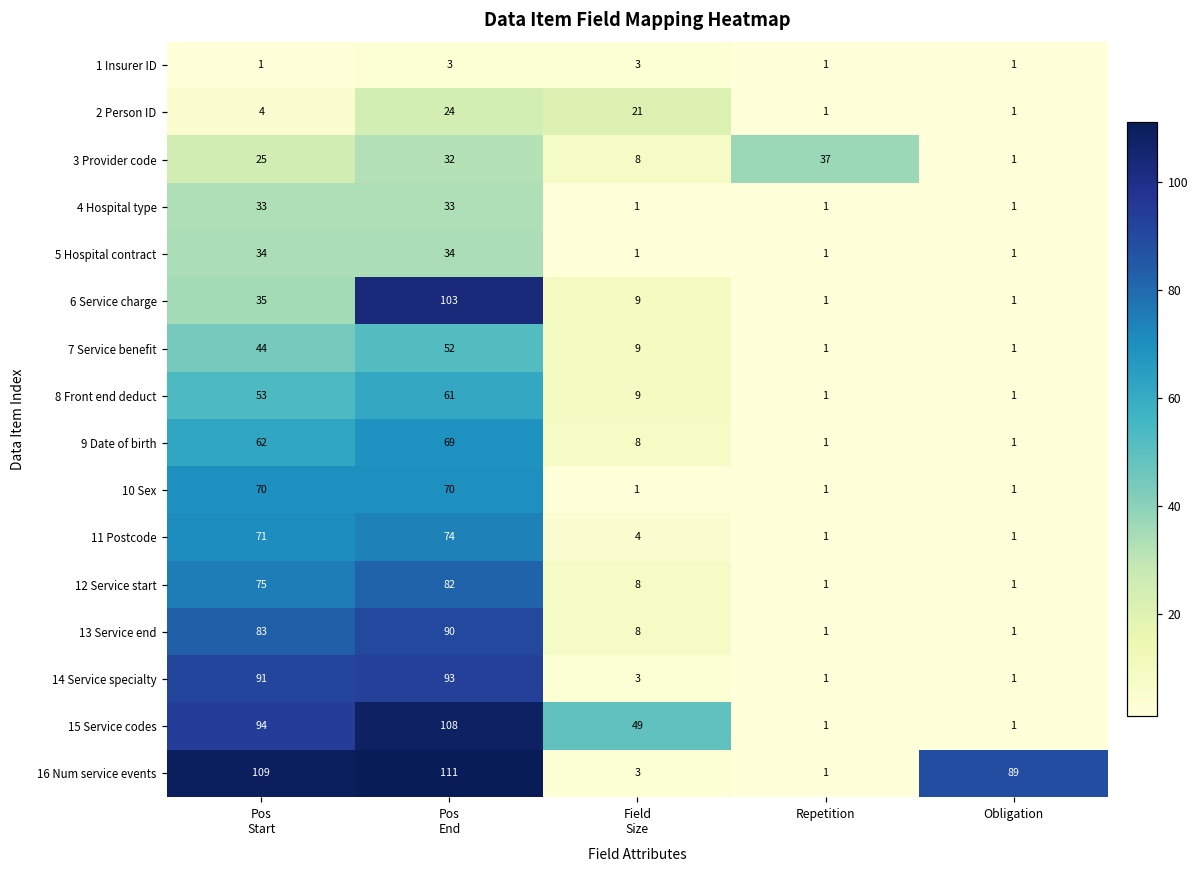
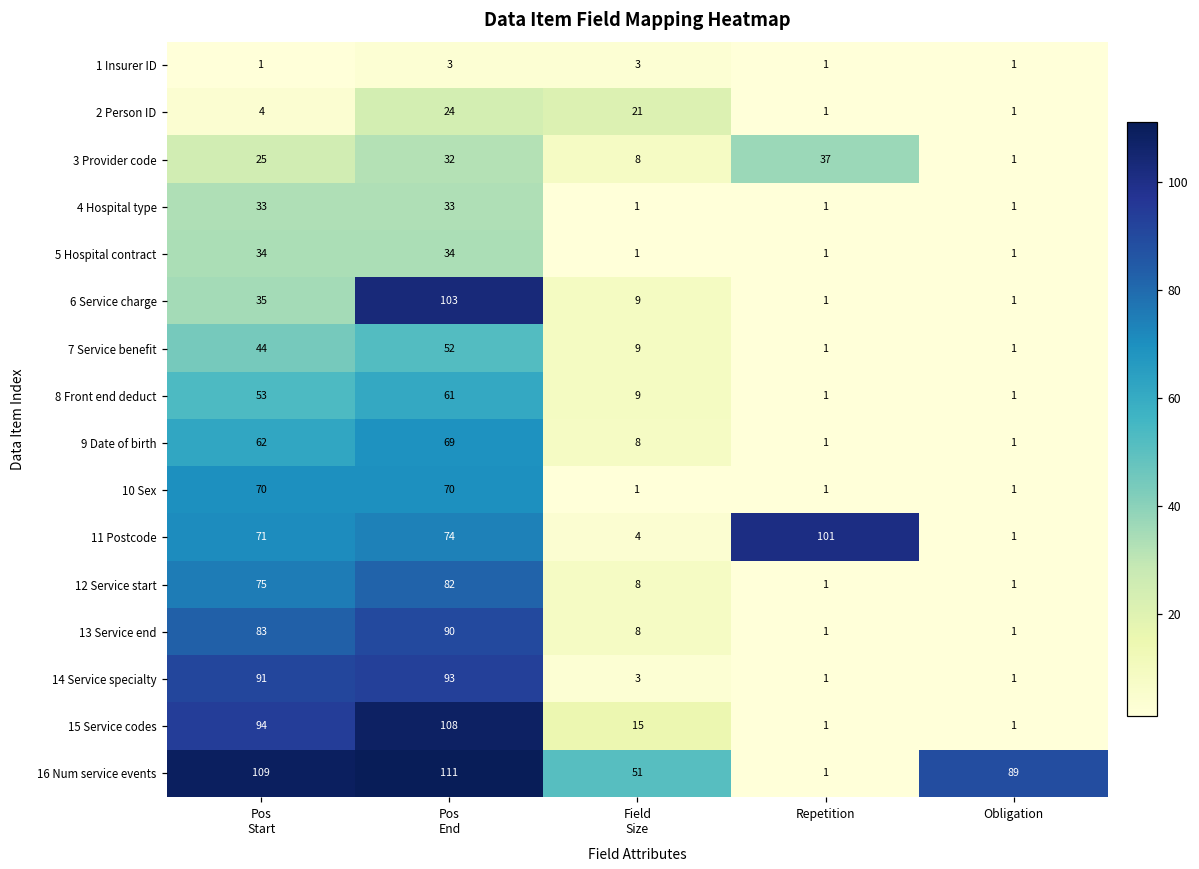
  {
    "1 Insurer ID": {
      "Pos Start": 1,
      "Pos End": 3,
      "Field Size": 3,
      "Repetition": 1,
      "Obligation": 1
    },
    "2 Person ID": {
      "Pos Start": 4,
      "Pos End": 24,
      "Field Size": 21,
      "Repetition": 1,
      "Obligation": 1
    },
    "3 Provider code": {
      "Pos Start": 25,
      "Pos End": 32,
      "Field Size": 8,
      "Repetition": 37,
      "Obligation": 1
    },
    "4 Hospital type": {
      "Pos Start": 33,
      "Pos End": 33,
      "Field Size": 1,
      "Repetition": 1,
      "Obligation": 1
    },
    "5 Hospital contract": {
      "Pos Start": 34,
      "Pos End": 34,
      "Field Size": 1,
      "Repetition": 1,
      "Obligation": 1
    },
    "6 Service charge": {
      "Pos Start": 35,
      "Pos End": 103,
      "Field Size": 9,
      "Repetition": 1,
      "Obligation": 1
    },
    "7 Service benefit": {
      "Pos Start": 44,
      "Pos End": 52,
      "Field Size": 9,
      "Repetition": 1,
      "Obligation": 1
    },
    "8 Front end deduct": {
      "Pos Start": 53,
      "Pos End": 61,
      "Field Size": 9,
      "Repetition": 1,
      "Obligation": 1
    },
    "9 Date of birth": {
      "Pos Start": 62,
      "Pos End": 69,
      "Field Size": 8,
      "Repetition": 1,
      "Obligation": 1
    },
    "10 Sex": {
      "Pos Start": 70,
      "Pos End": 70,
      "Field Size": 1,
      "Repetition": 1,
      "Obligation": 1
    },
    "11 Postcode": {
      "Pos Start": 71,
      "Pos End": 74,
      "Field Size": 4,
-     "Repetition": 1,
+     "Repetition": 101,
      "Obligation": 1
    },
    "12 Service start": {
      "Pos Start": 75,
      "Pos End": 82,
      "Field Size": 8,
      "Repetition": 1,
      "Obligation": 1
    },
    "13 Service end": {
      "Pos Start": 83,
      "Pos End": 90,
      "Field Size": 8,
      "Repetition": 1,
      "Obligation": 1
    },
    "14 Service specialty": {
      "Pos Start": 91,
      "Pos End": 93,
      "Field Size": 3,
      "Repetition": 1,
      "Obligation": 1
    },
    "15 Service codes": {
      "Pos Start": 94,
      "Pos End": 108,
-     "Field Size": 49,
+     "Field Size": 15,
      "Repetition": 1,
      "Obligation": 1
    },
    "16 Num service events": {
      "Pos Start": 109,
      "Pos End": 111,
-     "Field Size": 3,
+     "Field Size": 51,
      "Repetition": 1,
      "Obligation": 89
    }
  }
